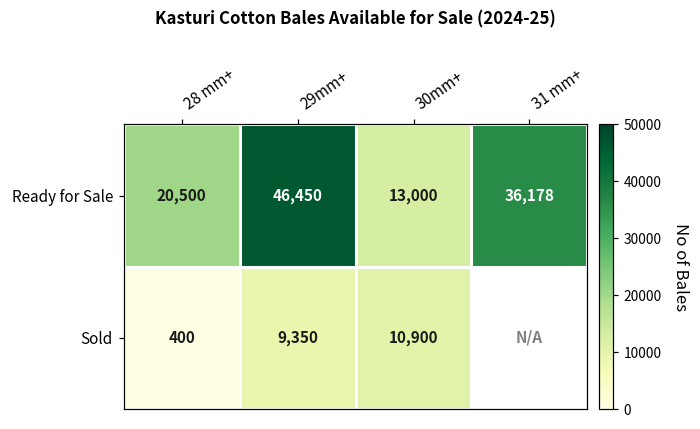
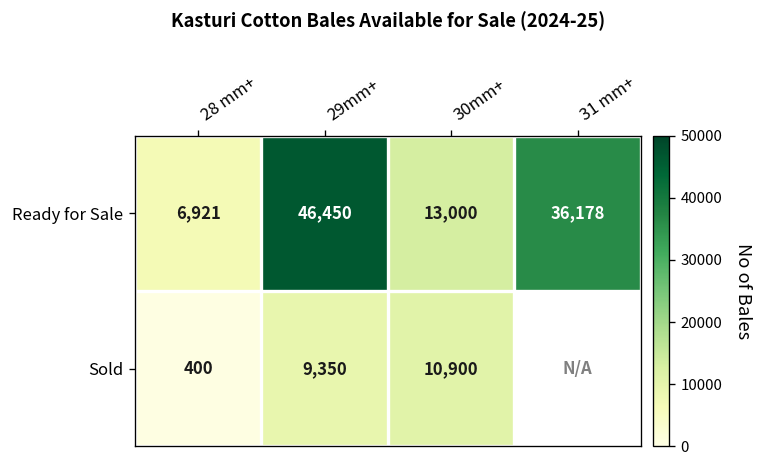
  {
    "Ready for Sale": {
-     "28 mm+": "20,500",
+     "28 mm+": "6,921",
      "29mm+": "46,450",
      "30mm+": "13,000",
      "31 mm+": "36,178"
    },
    "Sold": {
      "28 mm+": "400",
      "29mm+": "9,350",
      "30mm+": "10,900"
    }
  }
